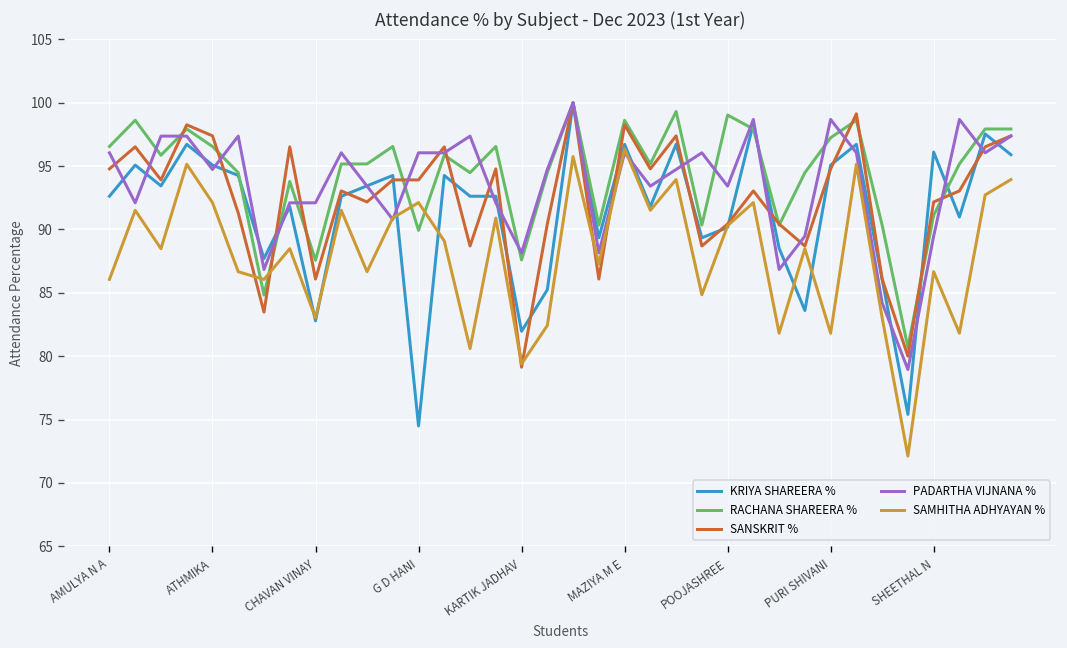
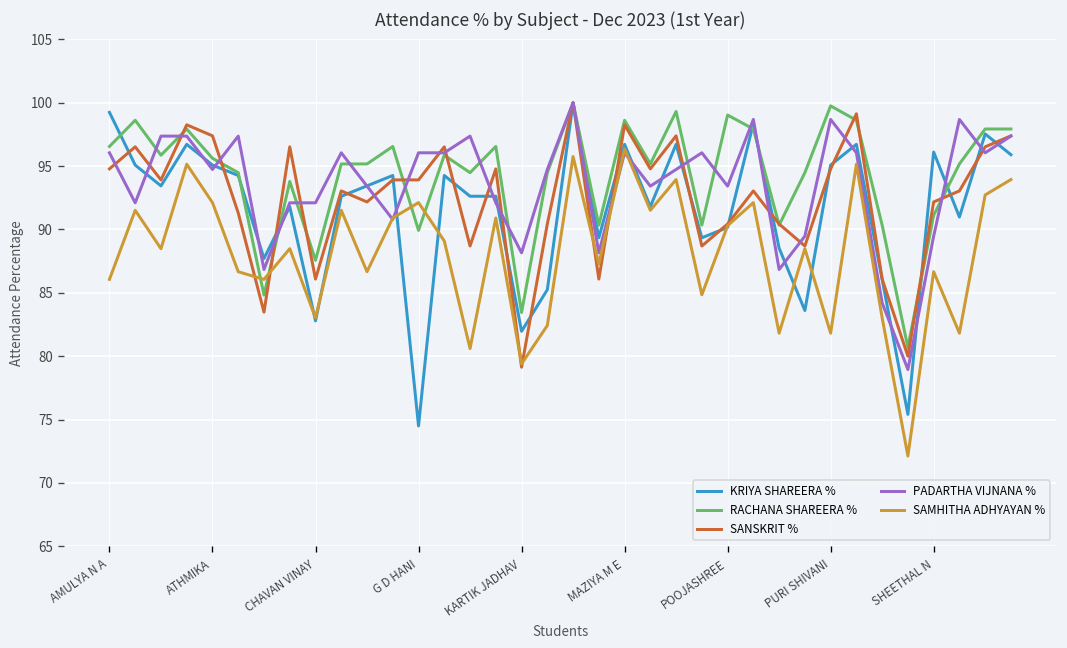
  {
    "KRIYA SHAREERA %": {
-     "AMULYA N A": 92.6,
+     "AMULYA N A": 99.2,
      "ATHMIKA": 95.1,
      "CHAVAN VINAY": 82.8,
      "G D HANI": 74.5,
      "KARTIK JADHAV": 82.0,
      "MAZIYA M E": 96.7,
      "PURI SHIVANI": 95.1,
      "SHEETHAL N": 96.1
    },
    "RACHANA SHAREERA %": {
      "AMULYA N A": 96.6,
-     "ATHMIKA": 96.6,
+     "ATHMIKA": 95.6,
      "CHAVAN VINAY": 87.6,
      "G D HANI": 89.9,
-     "KARTIK JADHAV": 87.6,
+     "KARTIK JADHAV": 83.4,
      "MAZIYA M E": 98.6,
      "POOJASHREE": 99.0,
-     "PURI SHIVANI": 97.2,
+     "PURI SHIVANI": 99.8,
      "SHEETHAL N": 91.1
    },
    "PADARTHA VIJNANA %": {
      "AMULYA N A": 96.1,
      "ATHMIKA": 94.7,
      "CHAVAN VINAY": 92.1,
      "G D HANI": 96.1,
      "KARTIK JADHAV": 88.2,
      "MAZIYA M E": 96.1,
      "POOJASHREE": 93.4,
      "PURI SHIVANI": 98.7,
      "SHEETHAL N": 89.5
    }
  }
